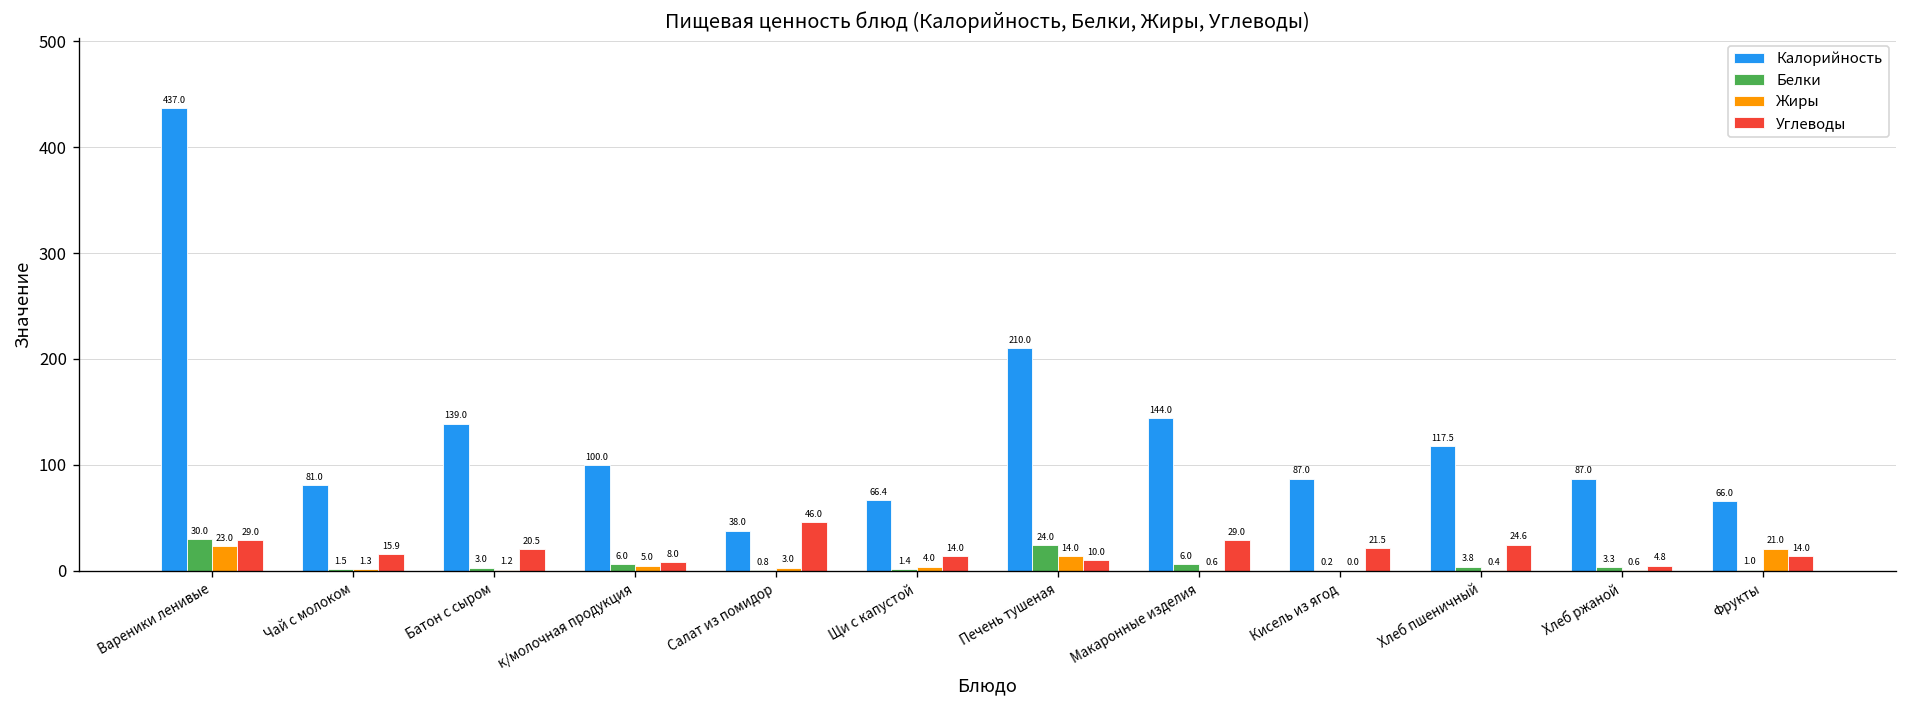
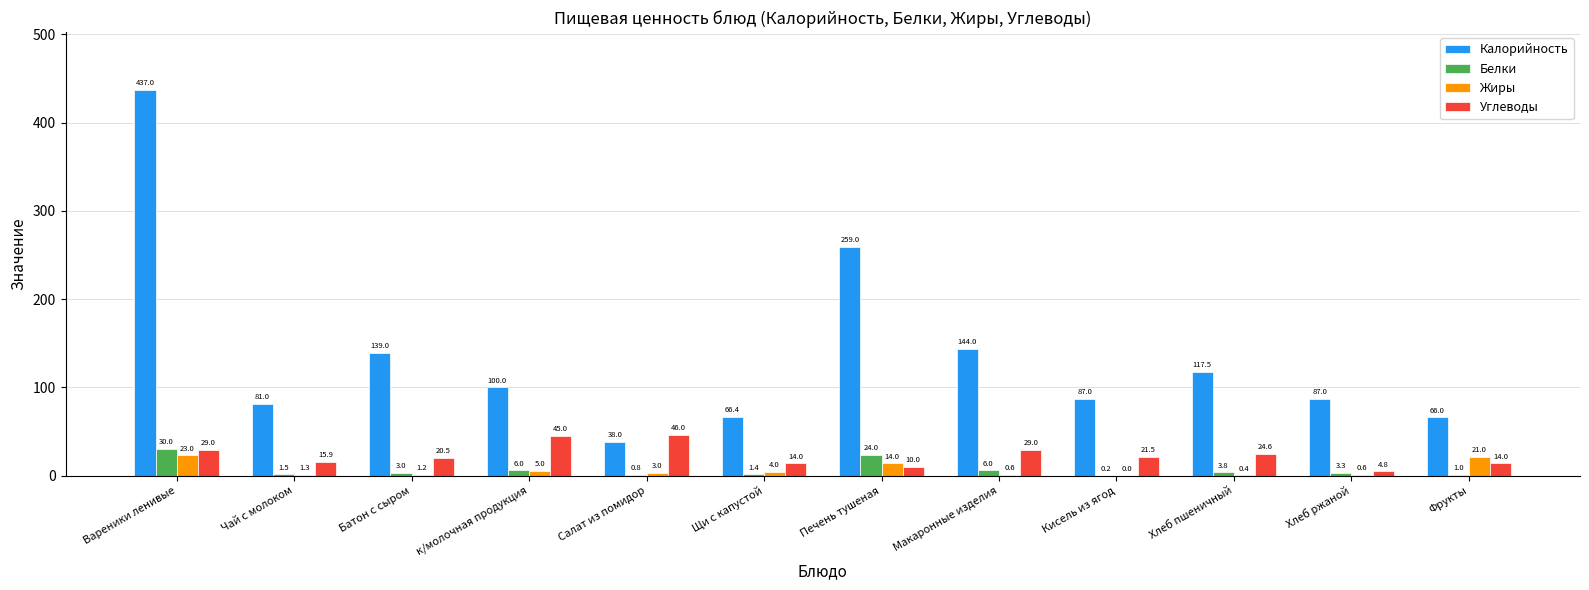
  {
    "Калорийность": {
      "Вареники ленивые": 437.0,
      "Чай с молоком": 81.0,
      "Батон с сыром": 139.0,
      "к/молочная продукция": 100.0,
      "Салат из помидор": 38.0,
      "Щи с капустой": 66.4,
-     "Печень тушеная": 210.0,
+     "Печень тушеная": 259.0,
      "Макаронные изделия": 144.0,
      "Кисель из ягод": 87.0,
      "Хлеб пшеничный": 117.5,
      "Хлеб ржаной": 87.0,
      "Фрукты": 66.0
    },
    "Белки": {
      "Вареники ленивые": 30.0,
      "Чай с молоком": 1.5,
      "Батон с сыром": 3.0,
      "к/молочная продукция": 6.0,
      "Салат из помидор": 0.8,
      "Щи с капустой": 1.4,
      "Печень тушеная": 24.0,
      "Макаронные изделия": 6.0,
      "Кисель из ягод": 0.2,
      "Хлеб пшеничный": 3.8,
      "Хлеб ржаной": 3.3,
      "Фрукты": 1.0
    },
    "Жиры": {
      "Вареники ленивые": 23.0,
      "Чай с молоком": 1.3,
      "Батон с сыром": 1.2,
      "к/молочная продукция": 5.0,
      "Салат из помидор": 3.0,
      "Щи с капустой": 4.0,
      "Печень тушеная": 14.0,
      "Макаронные изделия": 0.6,
      "Кисель из ягод": 0.0,
      "Хлеб пшеничный": 0.4,
      "Хлеб ржаной": 0.6,
      "Фрукты": 21.0
    },
    "Углеводы": {
      "Вареники ленивые": 29.0,
      "Чай с молоком": 15.9,
      "Батон с сыром": 20.5,
-     "к/молочная продукция": 8.0,
+     "к/молочная продукция": 45.0,
      "Салат из помидор": 46.0,
      "Щи с капустой": 14.0,
      "Печень тушеная": 10.0,
      "Макаронные изделия": 29.0,
      "Кисель из ягод": 21.5,
      "Хлеб пшеничный": 24.6,
      "Хлеб ржаной": 4.8,
      "Фрукты": 14.0
    }
  }
